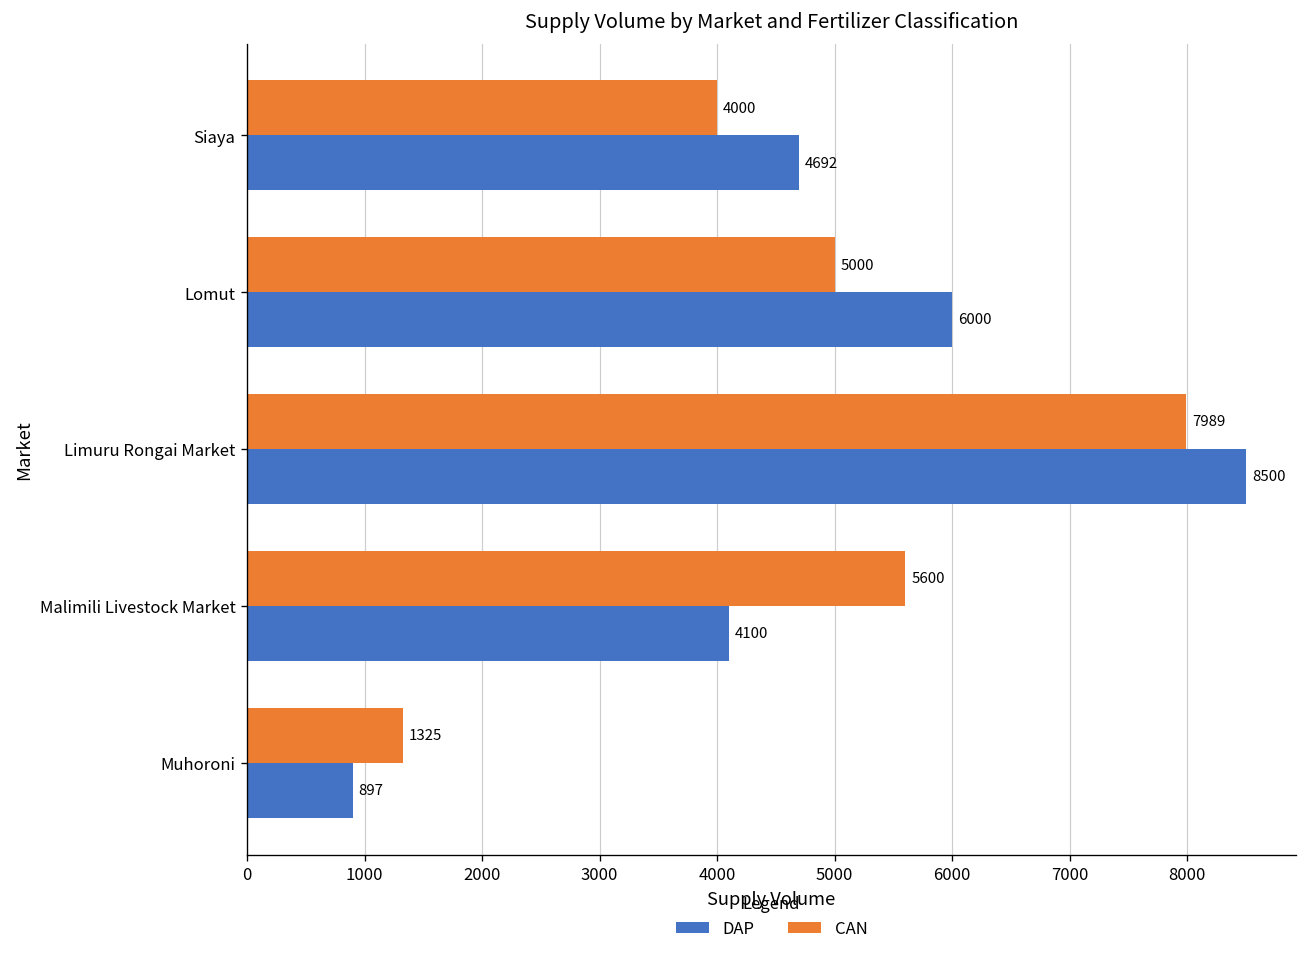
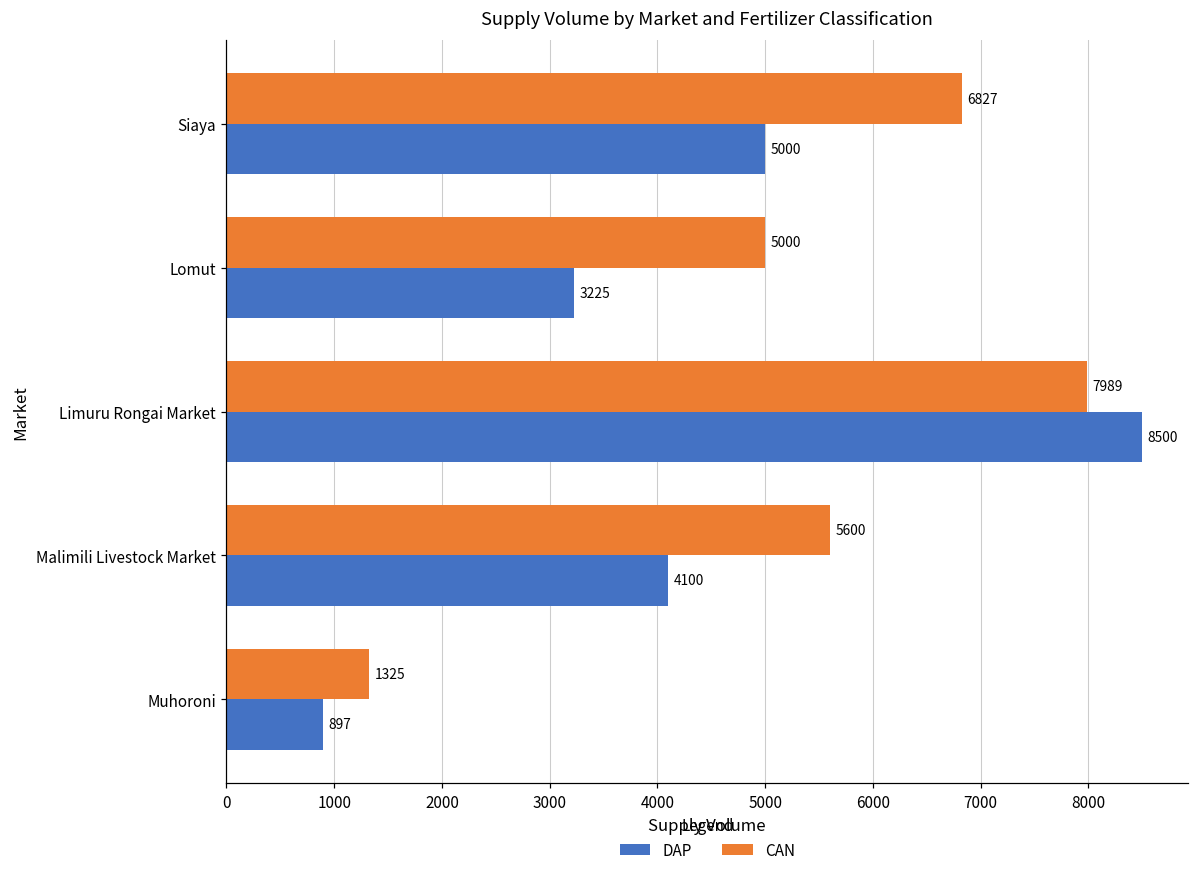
  {
    "DAP": {
-     "Siaya": 4692,
-     "Lomut": 6000,
+     "Siaya": 5000,
+     "Lomut": 3225,
      "Limuru Rongai Market": 8500,
      "Malimili Livestock Market": 4100,
      "Muhoroni": 897
    },
    "CAN": {
-     "Siaya": 4000,
+     "Siaya": 6827,
      "Lomut": 5000,
      "Limuru Rongai Market": 7989,
      "Malimili Livestock Market": 5600,
      "Muhoroni": 1325
    }
  }
